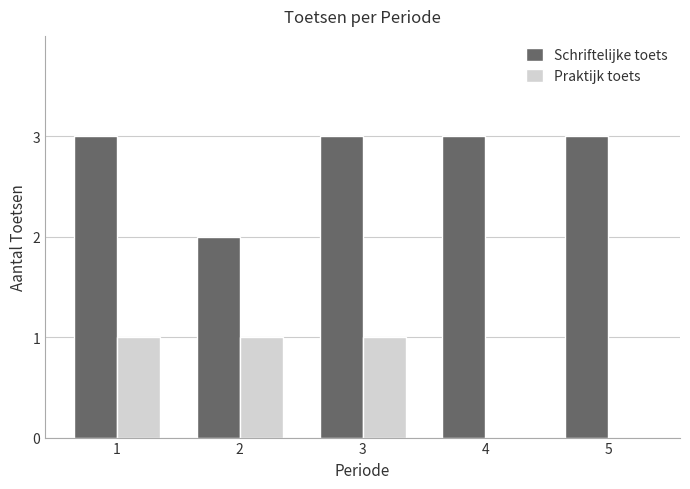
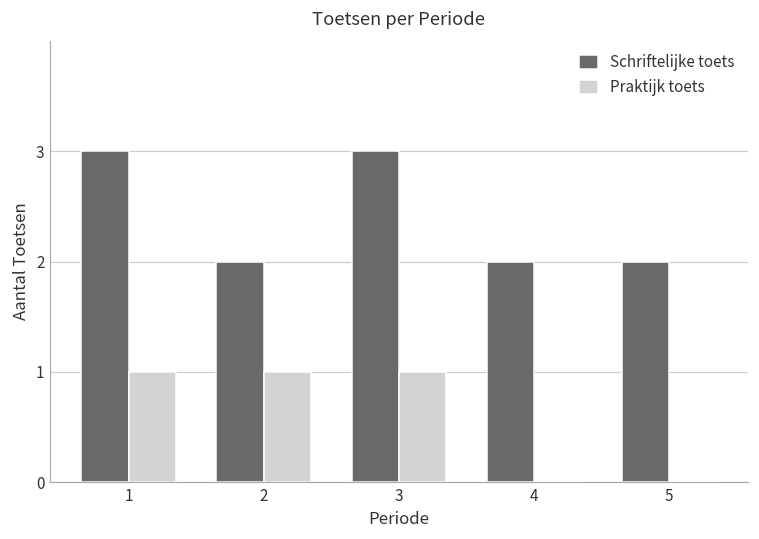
  {
    "Schriftelijke toets": {
      "1": 3,
      "2": 2,
      "3": 3,
-     "4": 3,
-     "5": 3
+     "4": 2,
+     "5": 2
    },
    "Praktijk toets": {
      "1": 1,
      "2": 1,
      "3": 1,
      "4": 0,
      "5": 0
    }
  }
